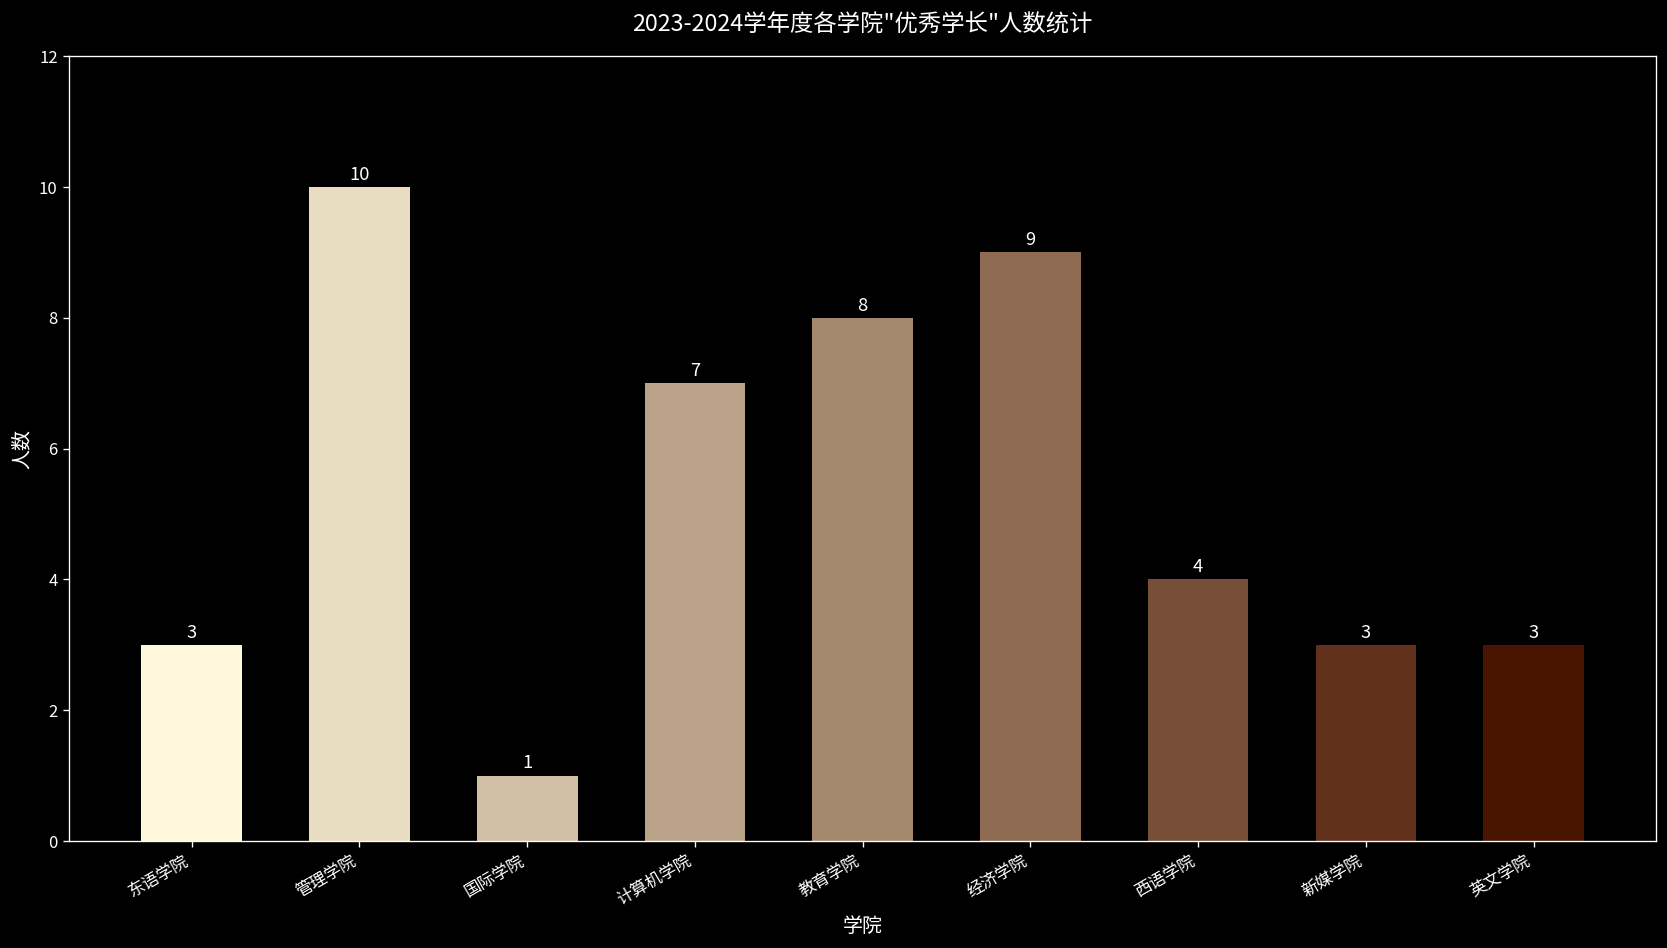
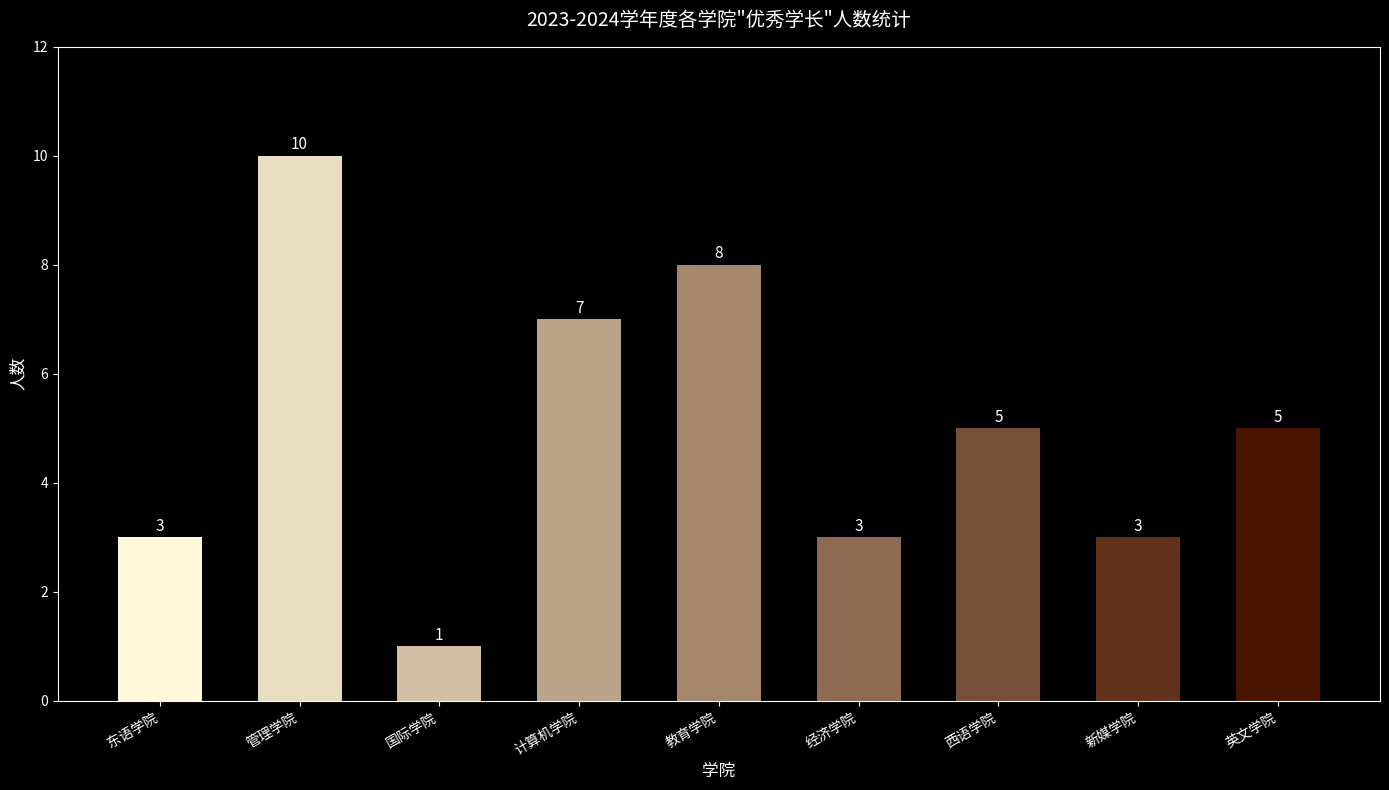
  {
    "东语学院": 3,
    "管理学院": 10,
    "国际学院": 1,
    "计算机学院": 7,
    "教育学院": 8,
-   "经济学院": 9,
-   "西语学院": 4,
+   "经济学院": 3,
+   "西语学院": 5,
    "新媒学院": 3,
-   "英文学院": 3
+   "英文学院": 5
  }
